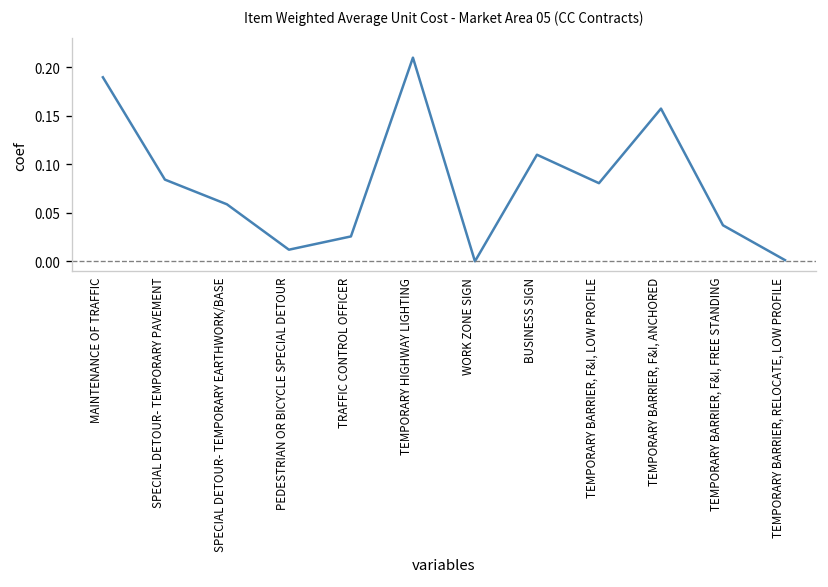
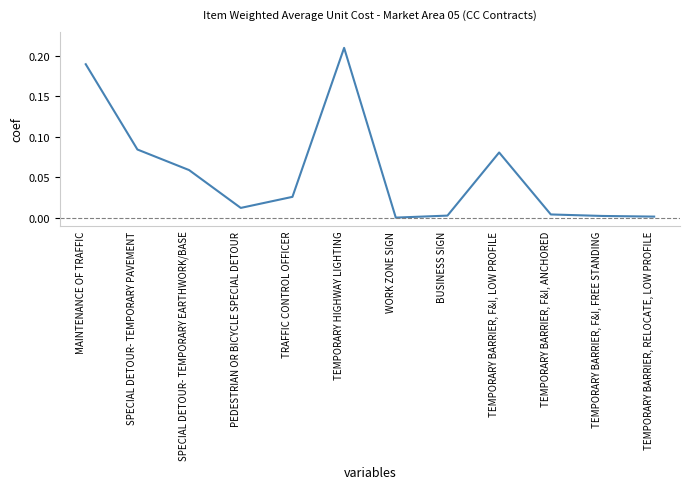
  {
    "MAINTENANCE OF TRAFFIC": 0.19,
    "SPECIAL DETOUR- TEMPORARY PAVEMENT": 0.08,
    "SPECIAL DETOUR- TEMPORARY EARTHWORK/BASE": 0.06,
    "PEDESTRIAN OR BICYCLE SPECIAL DETOUR": 0.01,
    "TRAFFIC CONTROL OFFICER": 0.03,
    "TEMPORARY HIGHWAY LIGHTING": 0.21,
    "WORK ZONE SIGN": 0.00,
-   "BUSINESS SIGN": 0.11,
+   "BUSINESS SIGN": 0.00,
    "TEMPORARY BARRIER, F&I, LOW PROFILE": 0.08,
-   "TEMPORARY BARRIER, F&I, ANCHORED": 0.16,
-   "TEMPORARY BARRIER, F&I, FREE STANDING": 0.04,
+   "TEMPORARY BARRIER, F&I, ANCHORED": 0.00,
+   "TEMPORARY BARRIER, F&I, FREE STANDING": 0.00,
    "TEMPORARY BARRIER, RELOCATE, LOW PROFILE": 0.00
  }
